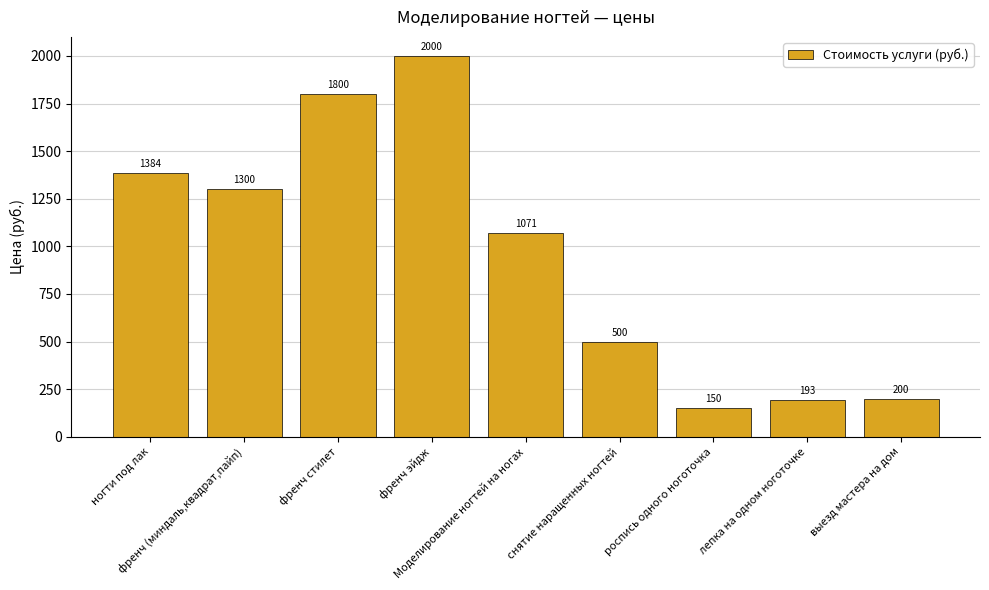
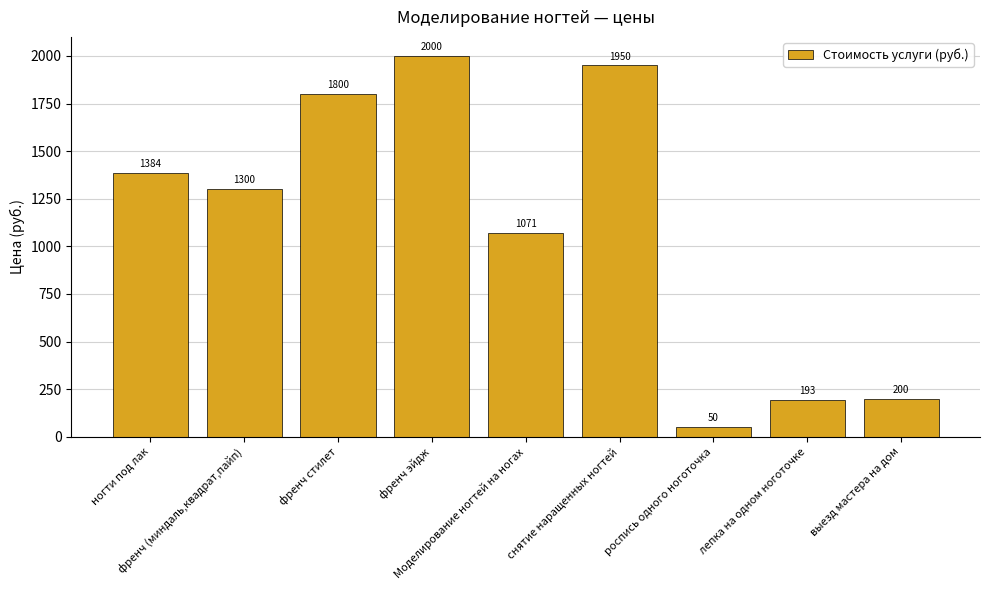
  {
    "ногти под лак": 1384,
    "френч (миндаль,квадрат,пайп)": 1300,
    "френч стилет": 1800,
    "френч эйдж": 2000,
    "Моделирование ногтей на ногах": 1071,
-   "снятие наращенных ногтей": 500,
-   "роспись одного ноготочка": 150,
+   "снятие наращенных ногтей": 1950,
+   "роспись одного ноготочка": 50,
    "лепка на одном ноготочке": 193,
    "выезд мастера на дом": 200
  }
